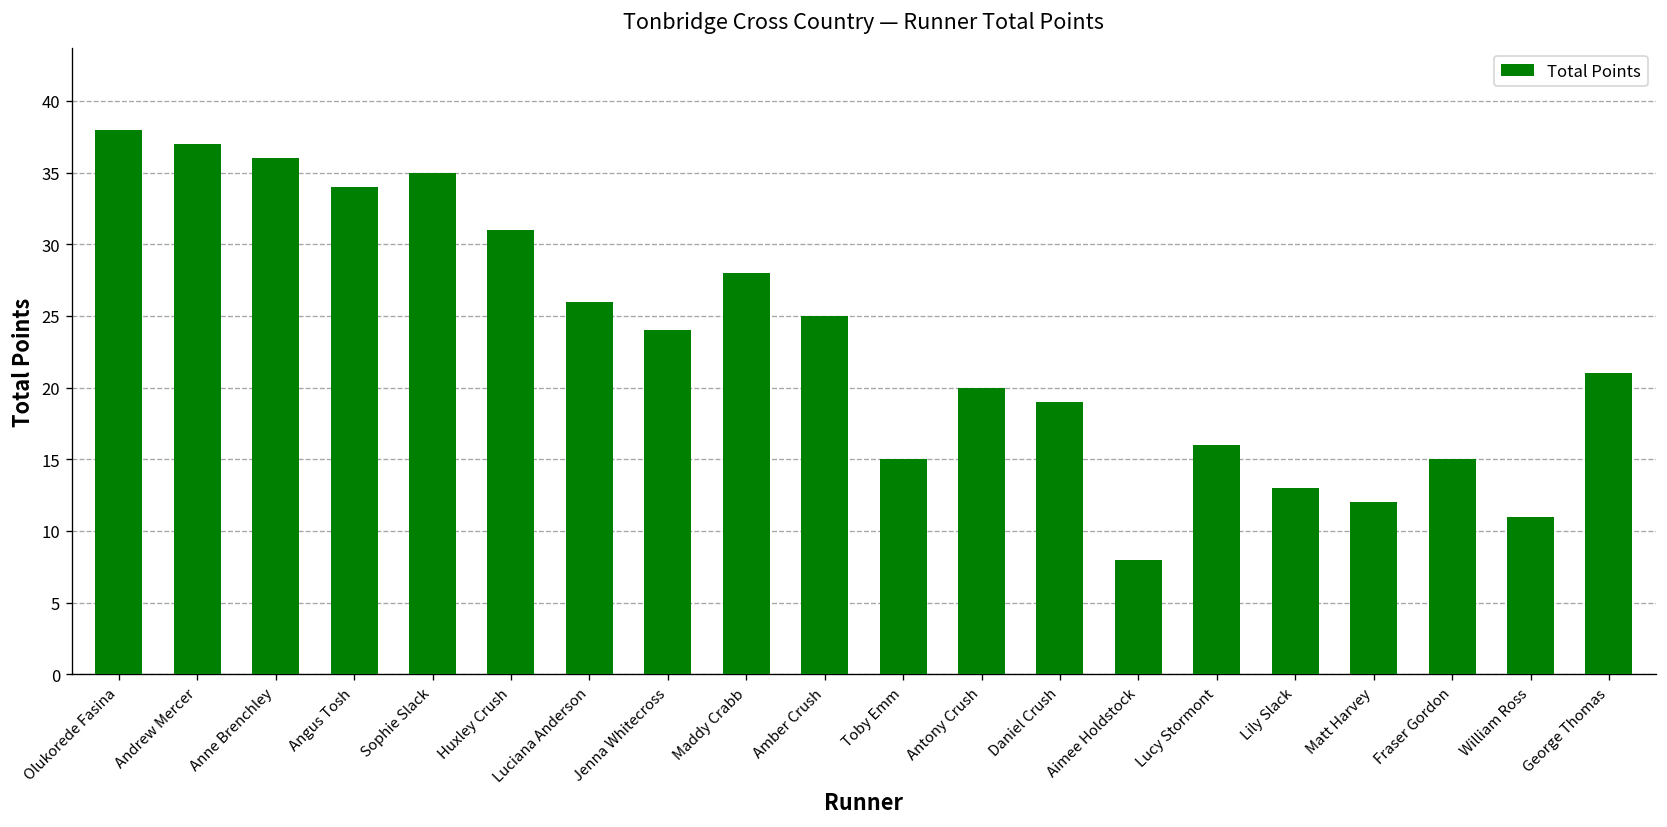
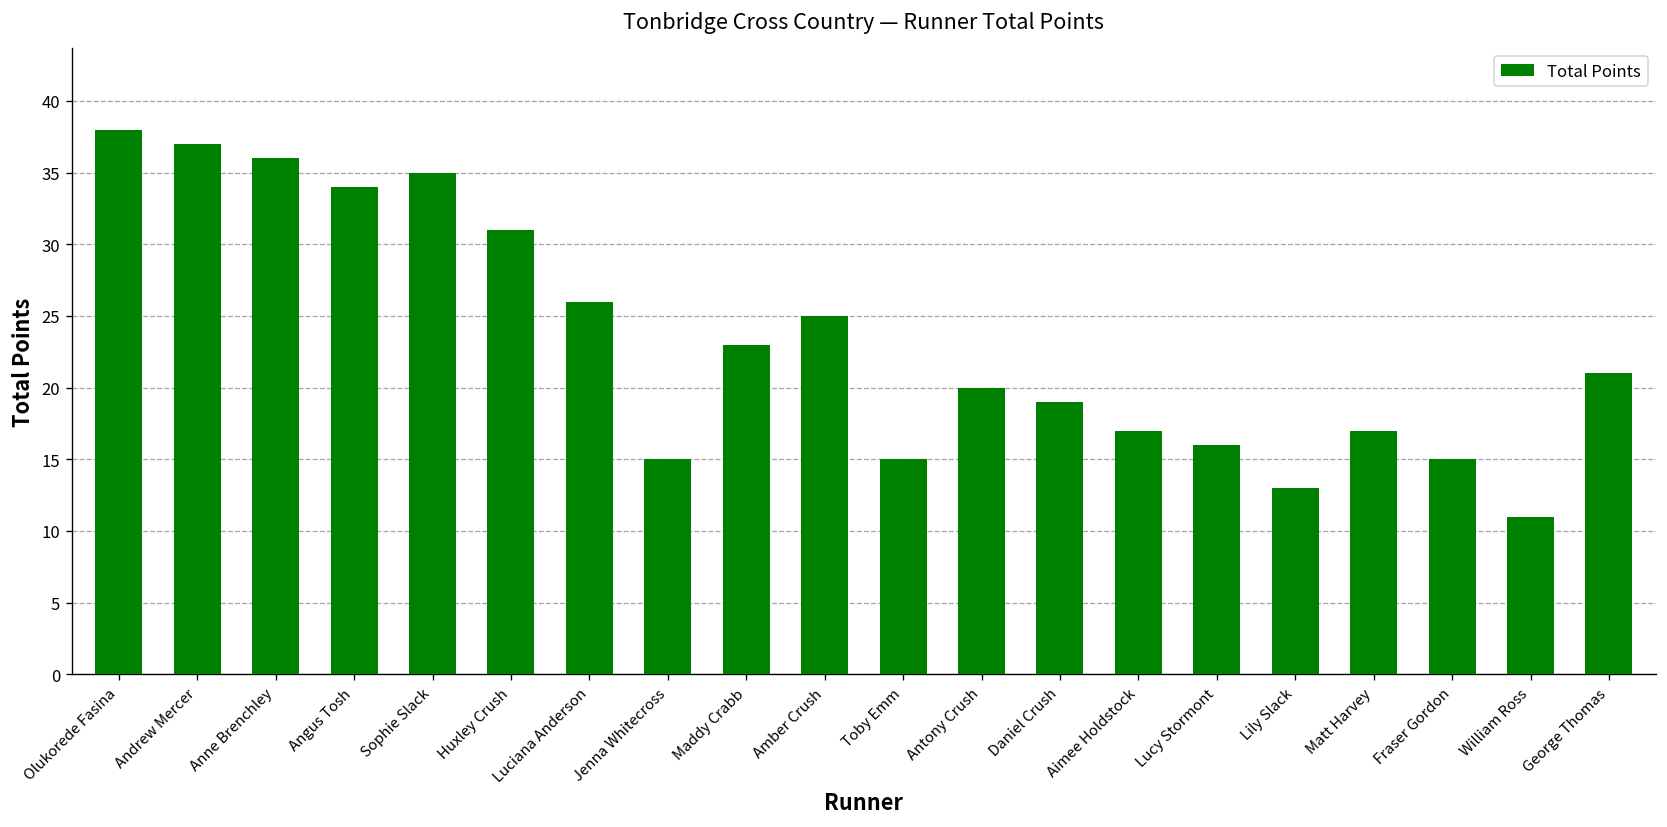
  {
    "Olukorede Fasina": 38,
    "Andrew Mercer": 37,
    "Anne Brenchley": 36,
    "Angus Tosh": 34,
    "Sophie Slack": 35,
    "Huxley Crush": 31,
    "Luciana Anderson": 26,
-   "Jenna Whitecross": 24,
-   "Maddy Crabb": 28,
+   "Jenna Whitecross": 15,
+   "Maddy Crabb": 23,
    "Amber Crush": 25,
    "Toby Emm": 15,
    "Antony Crush": 20,
    "Daniel Crush": 19,
-   "Aimee Holdstock": 8,
+   "Aimee Holdstock": 17,
    "Lucy Stormont": 16,
    "Lily Slack": 13,
-   "Matt Harvey": 12,
+   "Matt Harvey": 17,
    "Fraser Gordon": 15,
    "William Ross": 11,
    "George Thomas": 21
  }
